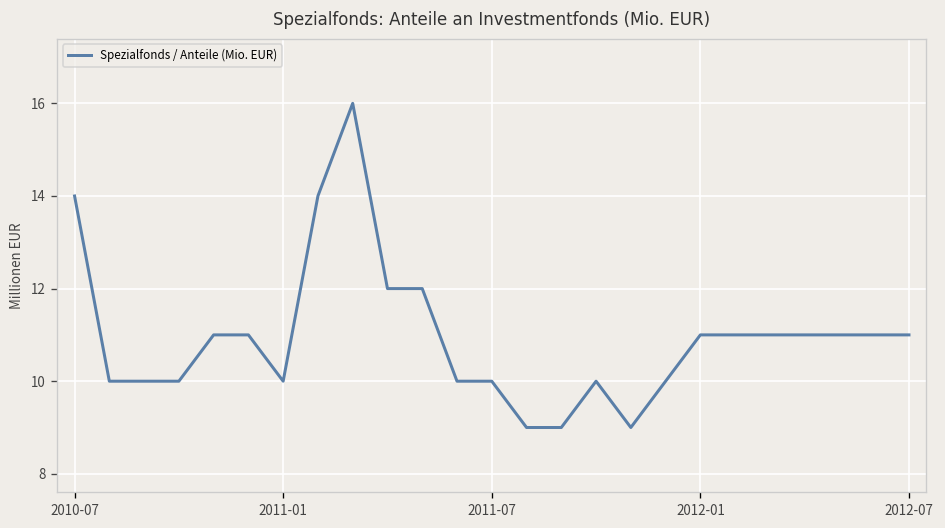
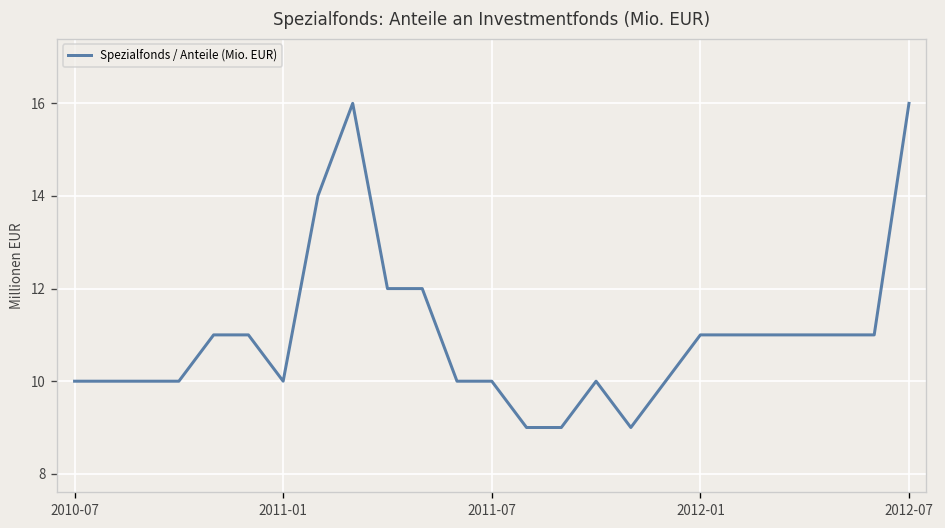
  {
-   "2010-07": 14,
+   "2010-07": 10,
    "2011-01": 10,
    "2011-07": 10,
    "2012-01": 11,
-   "2012-07": 11
+   "2012-07": 16
  }
